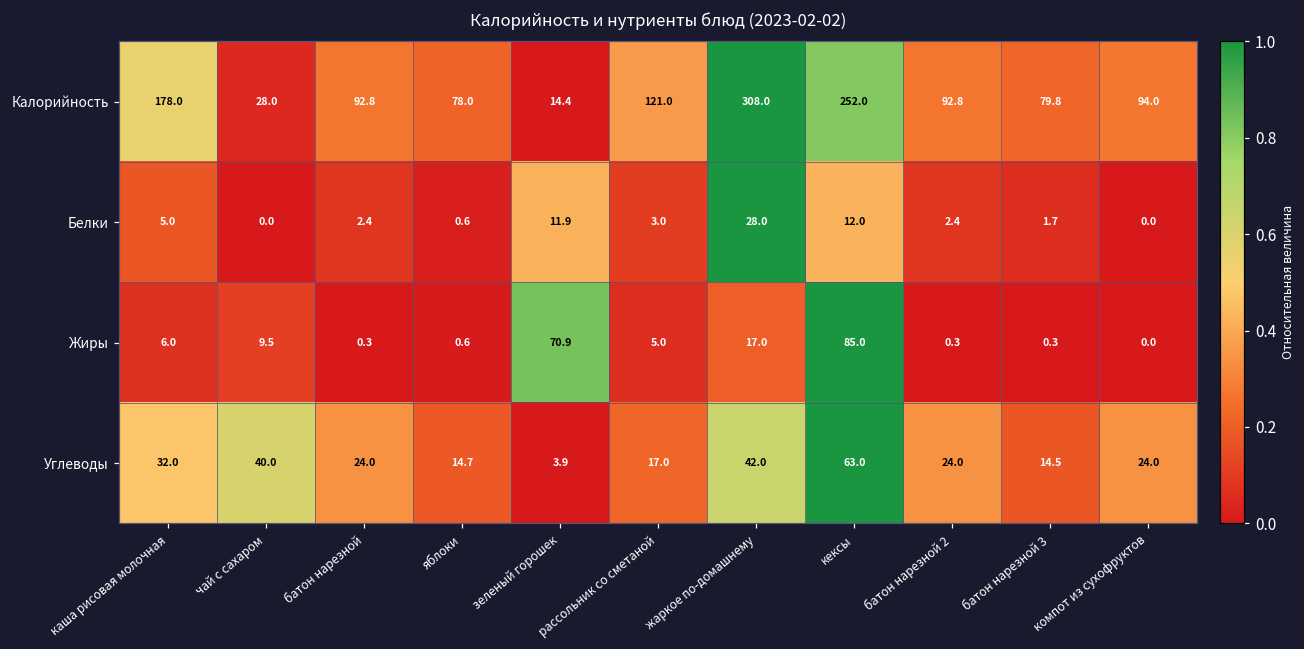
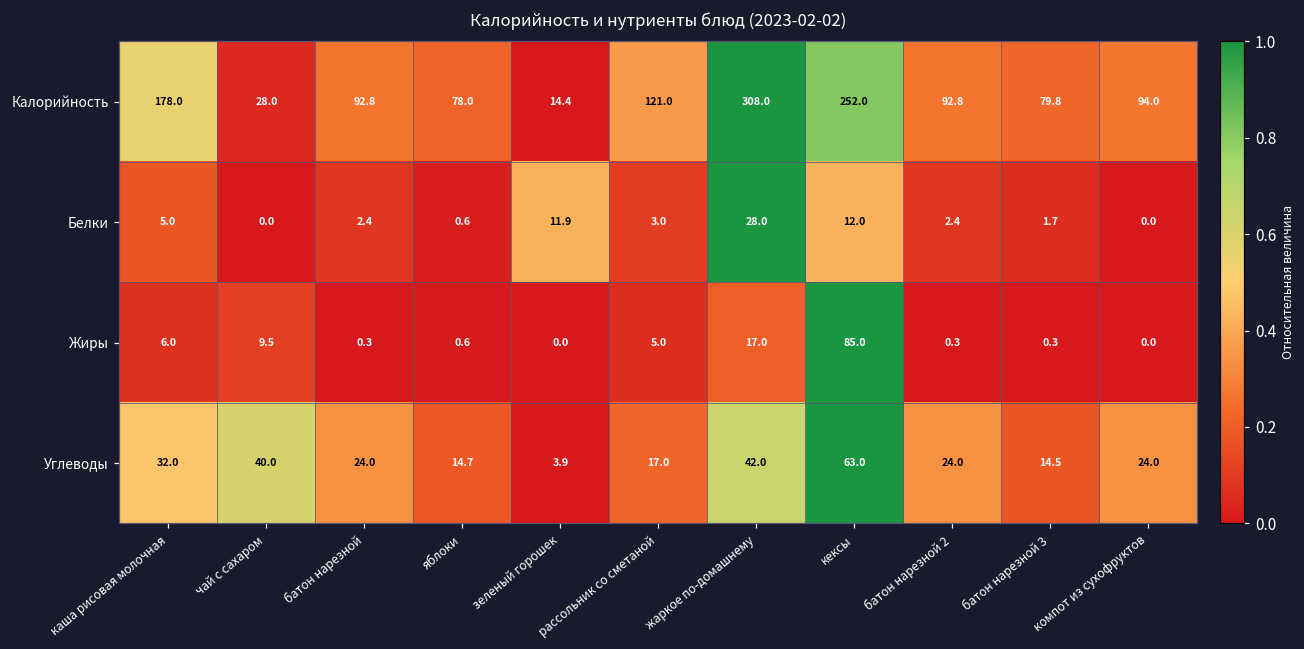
  {
    "Калорийность": {
      "каша рисовая молочная": 178.0,
      "чай с сахаром": 28.0,
      "батон нарезной": 92.8,
      "яблоки": 78.0,
      "зеленый горошек": 14.4,
      "рассольник со сметаной": 121.0,
      "жаркое по-домашнему": 308.0,
      "кексы": 252.0,
      "батон нарезной 2": 92.8,
      "батон нарезной 3": 79.8,
      "компот из сухофруктов": 94.0
    },
    "Белки": {
      "каша рисовая молочная": 5.0,
      "чай с сахаром": 0.0,
      "батон нарезной": 2.4,
      "яблоки": 0.6,
      "зеленый горошек": 11.9,
      "рассольник со сметаной": 3.0,
      "жаркое по-домашнему": 28.0,
      "кексы": 12.0,
      "батон нарезной 2": 2.4,
      "батон нарезной 3": 1.7,
      "компот из сухофруктов": 0.0
    },
    "Жиры": {
      "каша рисовая молочная": 6.0,
      "чай с сахаром": 9.5,
      "батон нарезной": 0.3,
      "яблоки": 0.6,
-     "зеленый горошек": 70.9,
+     "зеленый горошек": 0.0,
      "рассольник со сметаной": 5.0,
      "жаркое по-домашнему": 17.0,
      "кексы": 85.0,
      "батон нарезной 2": 0.3,
      "батон нарезной 3": 0.3,
      "компот из сухофруктов": 0.0
    },
    "Углеводы": {
      "каша рисовая молочная": 32.0,
      "чай с сахаром": 40.0,
      "батон нарезной": 24.0,
      "яблоки": 14.7,
      "зеленый горошек": 3.9,
      "рассольник со сметаной": 17.0,
      "жаркое по-домашнему": 42.0,
      "кексы": 63.0,
      "батон нарезной 2": 24.0,
      "батон нарезной 3": 14.5,
      "компот из сухофруктов": 24.0
    }
  }
